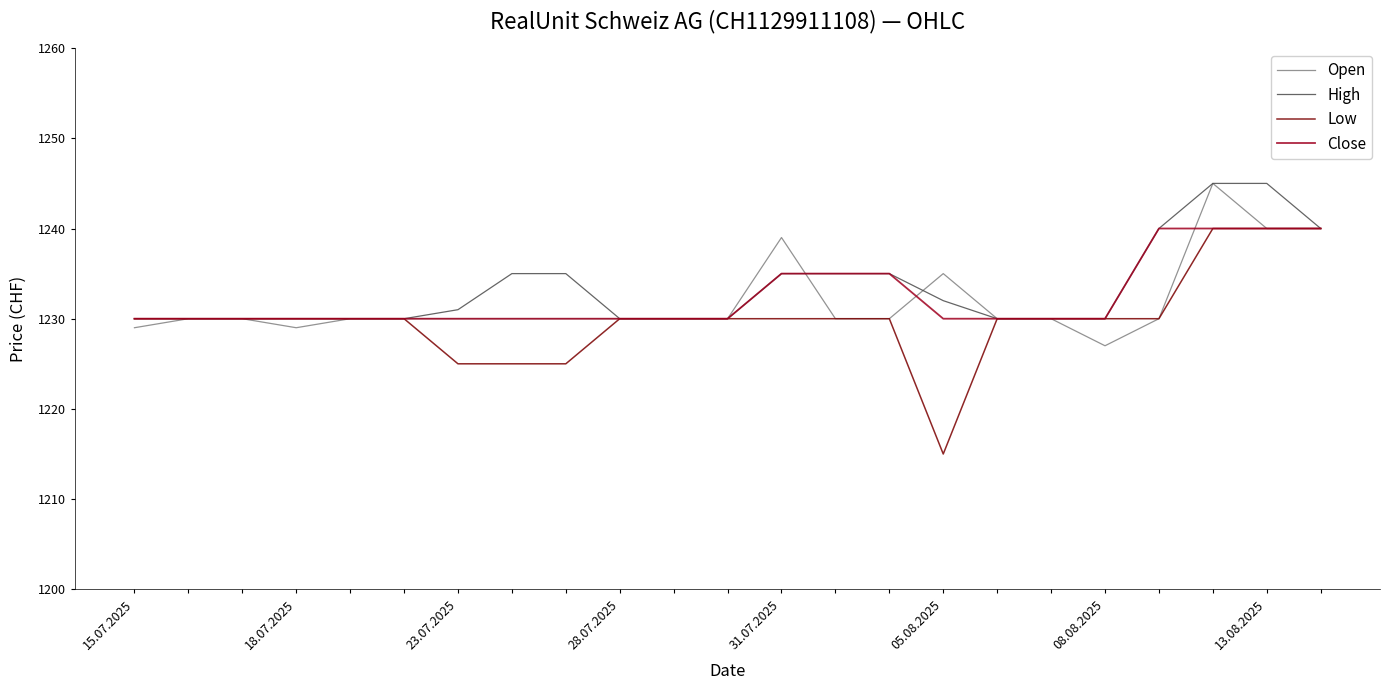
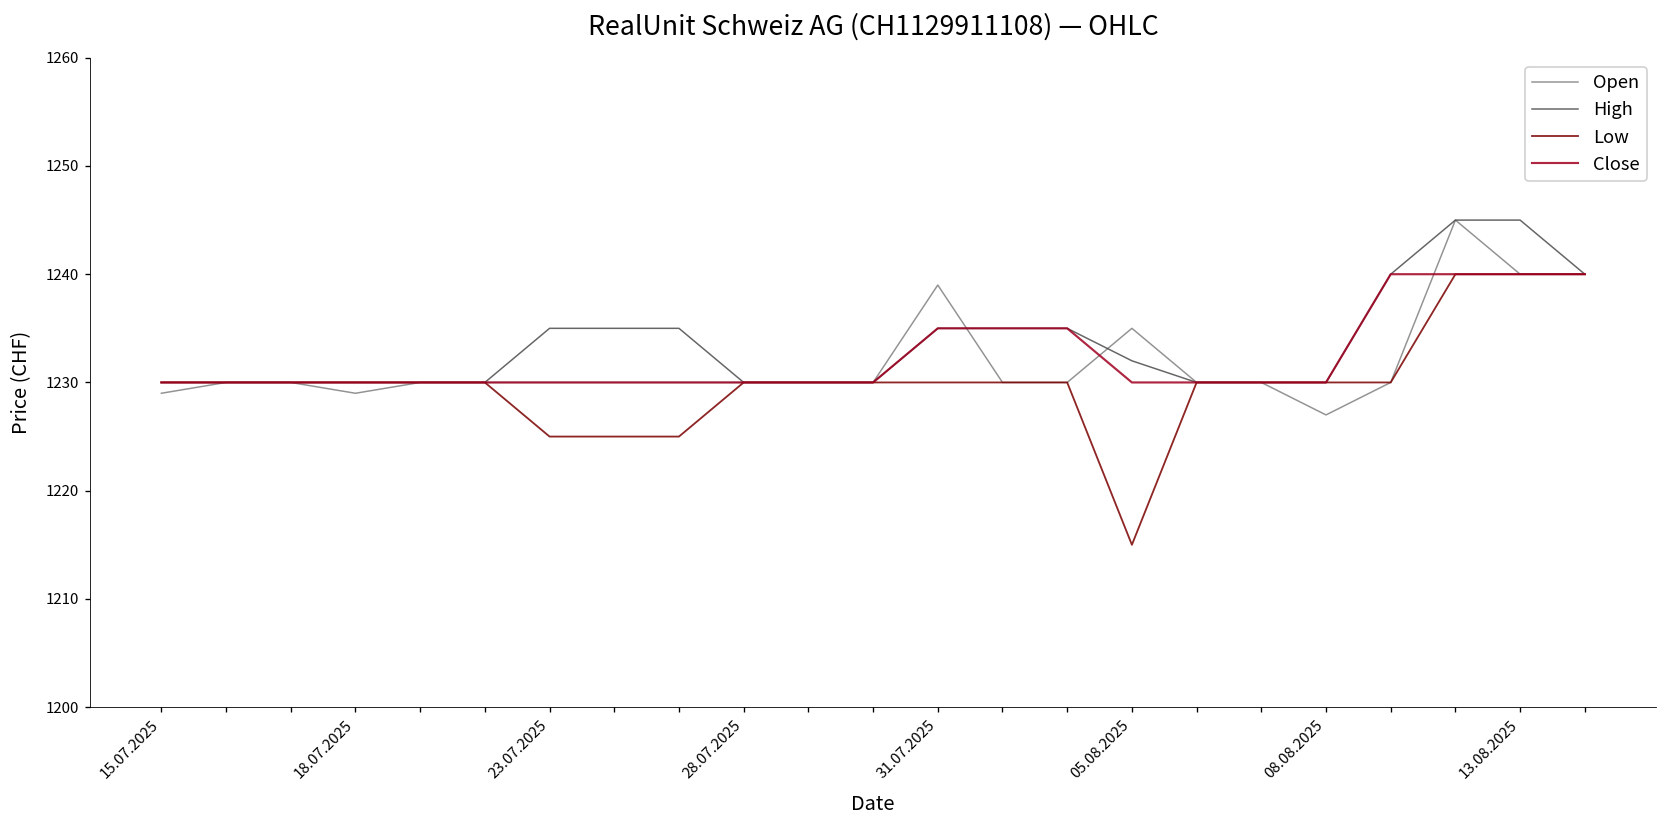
  {
    "Open": {
      "15.07.2025": 1229,
      "18.07.2025": 1229,
      "31.07.2025": 1239,
      "05.08.2025": 1235,
      "08.08.2025": 1227
    },
    "High": {
-     "23.07.2025": 1231,
+     "23.07.2025": 1235,
      "05.08.2025": 1232,
      "13.08.2025": 1245
    }
  }
